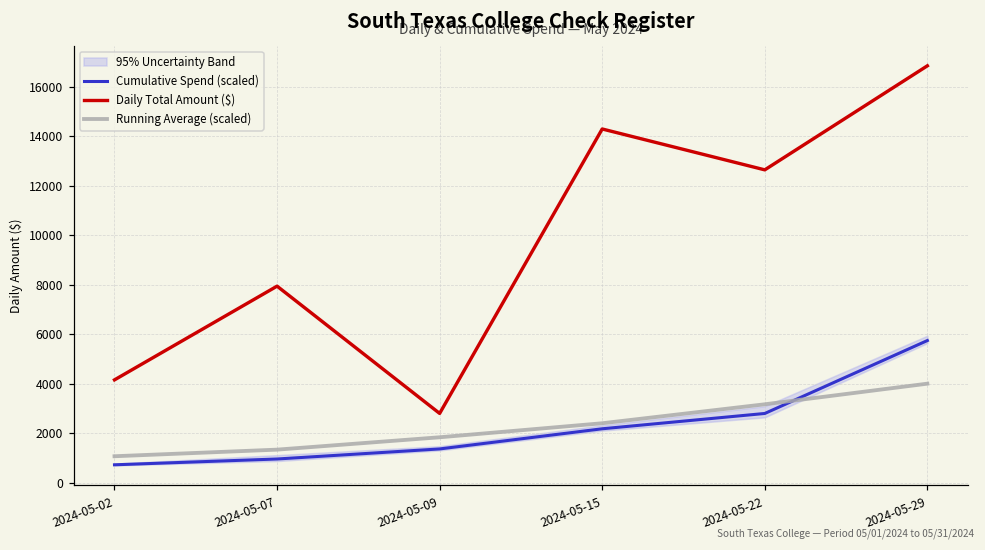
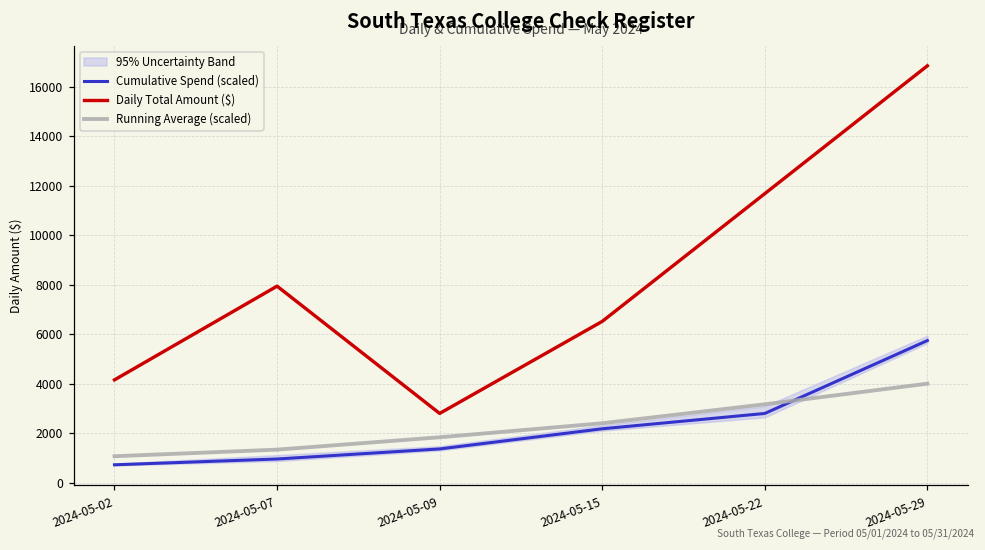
  {
    "Cumulative Spend (scaled)": {
      "2024-05-07": 1000,
      "2024-05-15": 2200,
      "2024-05-22": 2800,
      "2024-05-29": 5700
    },
    "Daily Total Amount ($)": {
      "2024-05-02": 4200,
      "2024-05-07": 7900,
      "2024-05-09": 2800,
-     "2024-05-15": 14300,
-     "2024-05-22": 12600,
+     "2024-05-15": 6500,
+     "2024-05-22": 11700,
      "2024-05-29": 16800
    },
    "Running Average (scaled)": {
      "2024-05-02": 1100,
      "2024-05-07": 1300,
      "2024-05-09": 1800,
      "2024-05-29": 4000
    }
  }
